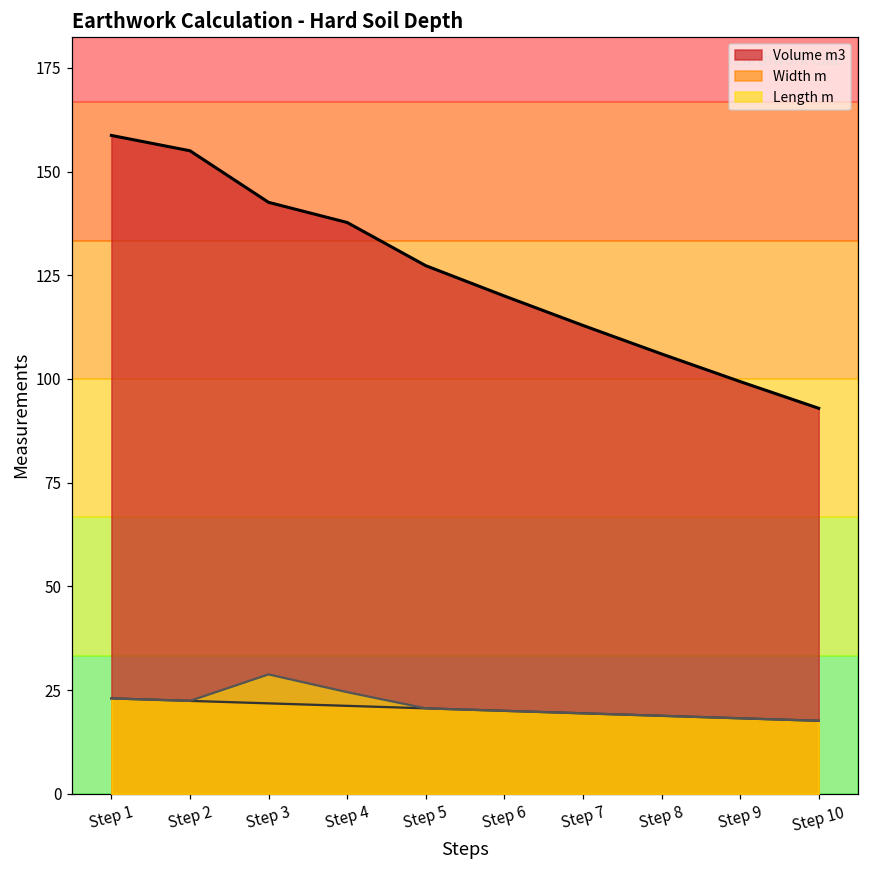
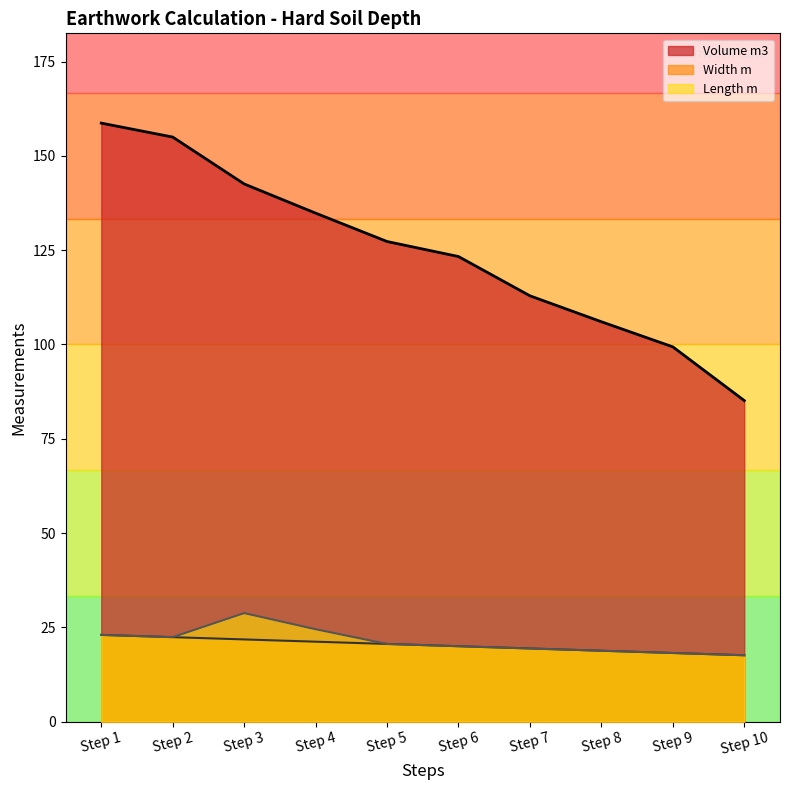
  {
    "Volume m3": {
      "Step 1": 159,
      "Step 2": 155,
      "Step 3": 143,
-     "Step 4": 138,
+     "Step 4": 135,
      "Step 5": 127,
-     "Step 6": 120,
+     "Step 6": 123,
      "Step 7": 113,
      "Step 8": 106,
      "Step 9": 99,
-     "Step 10": 93
+     "Step 10": 85
    },
    "Width m": {
      "Step 3": 22,
      "Step 4": 21
    },
    "Length m": {
      "Step 3": 29,
      "Step 4": 25
    }
  }
